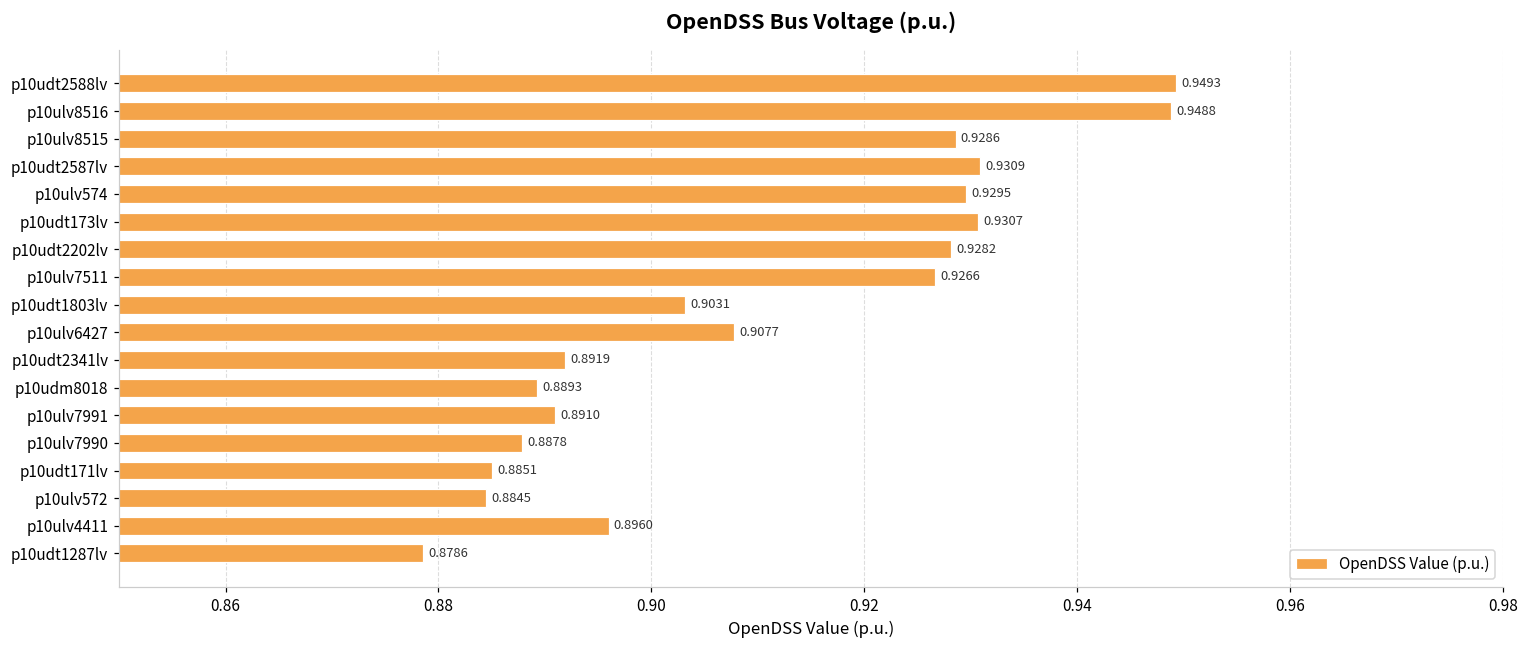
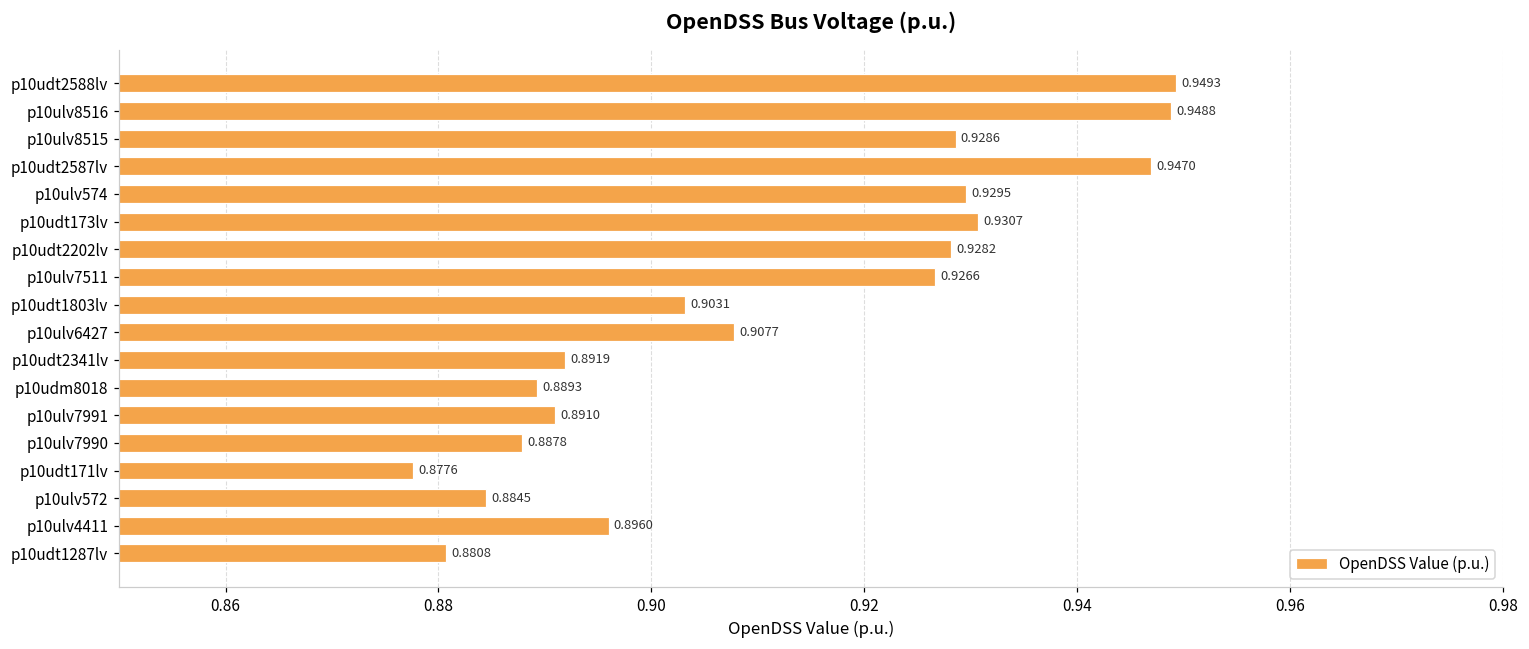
  {
    "p10udt2588lv": 0.9493,
    "p10ulv8516": 0.9488,
    "p10ulv8515": 0.9286,
-   "p10udt2587lv": 0.9309,
+   "p10udt2587lv": 0.9470,
    "p10ulv574": 0.9295,
    "p10udt173lv": 0.9307,
    "p10udt2202lv": 0.9282,
    "p10ulv7511": 0.9266,
    "p10udt1803lv": 0.9031,
    "p10ulv6427": 0.9077,
    "p10udt2341lv": 0.8919,
    "p10udm8018": 0.8893,
    "p10ulv7991": 0.8910,
    "p10ulv7990": 0.8878,
-   "p10udt171lv": 0.8851,
+   "p10udt171lv": 0.8776,
    "p10ulv572": 0.8845,
    "p10ulv4411": 0.8960,
-   "p10udt1287lv": 0.8786
+   "p10udt1287lv": 0.8808
  }
